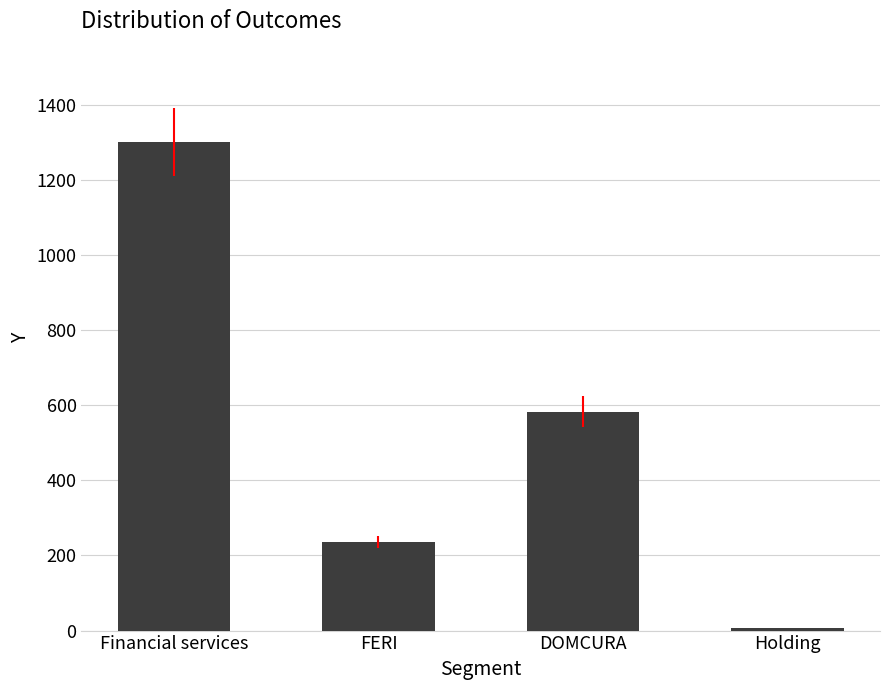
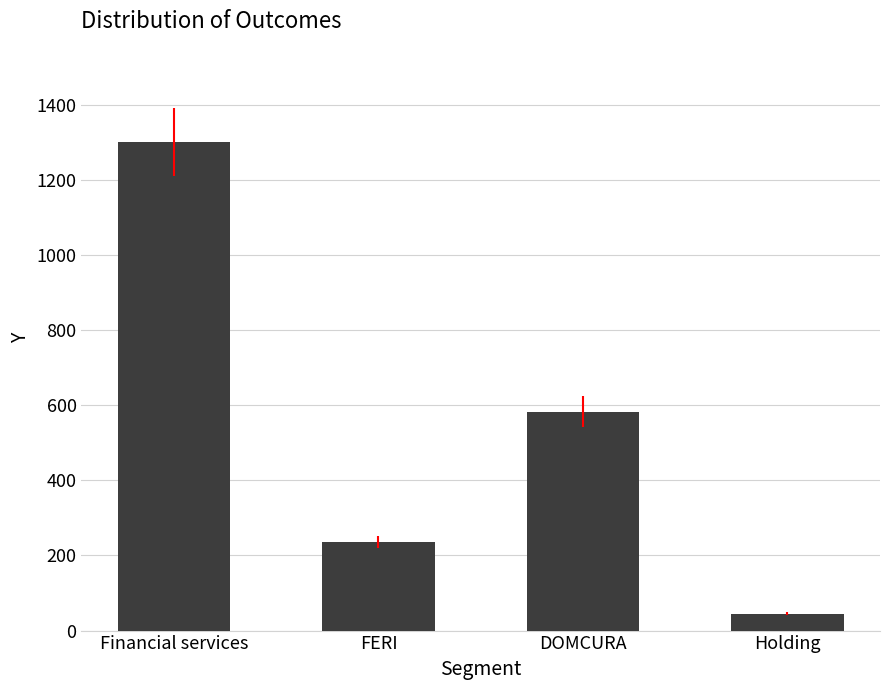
  {
    "Financial services": 1300,
    "FERI": 240,
    "DOMCURA": 580,
-   "Holding": 10
+   "Holding": 50
  }
